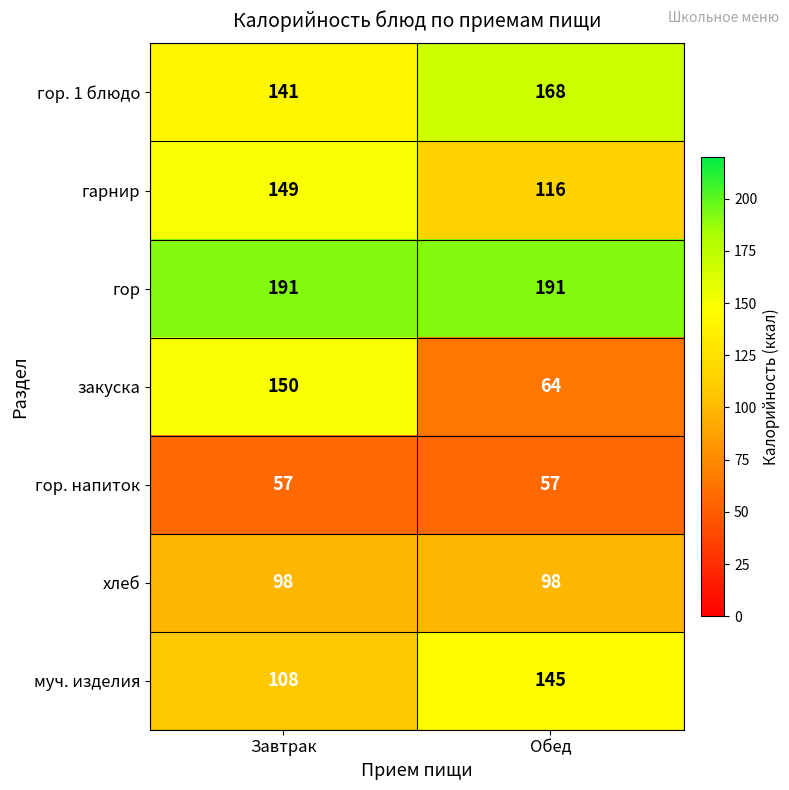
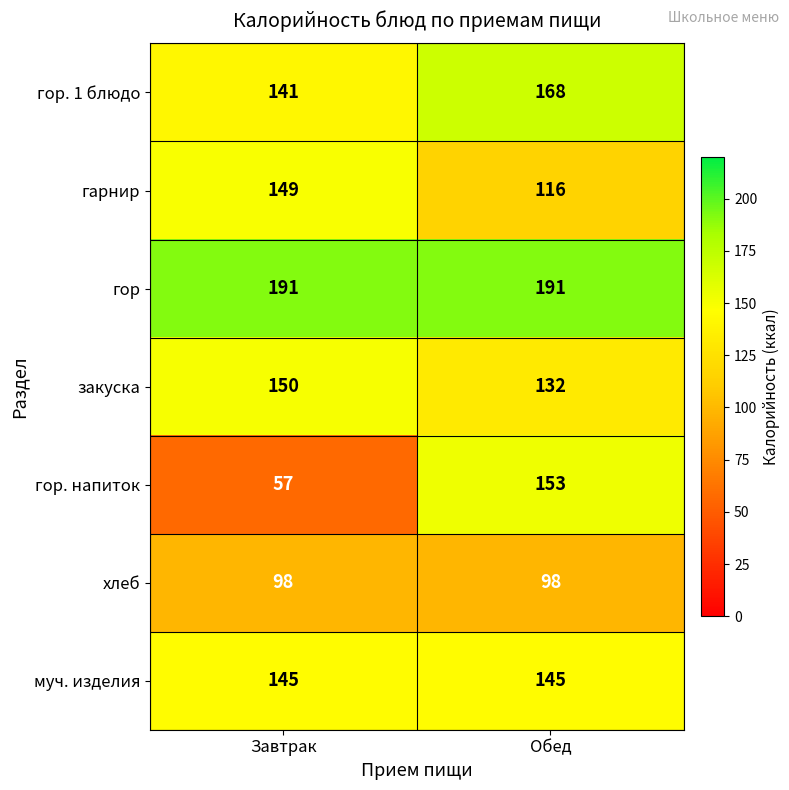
  {
    "гор. 1 блюдо": {
      "Завтрак": 141,
      "Обед": 168
    },
    "гарнир": {
      "Завтрак": 149,
      "Обед": 116
    },
    "гор": {
      "Завтрак": 191,
      "Обед": 191
    },
    "закуска": {
      "Завтрак": 150,
-     "Обед": 64
+     "Обед": 132
    },
    "гор. напиток": {
      "Завтрак": 57,
-     "Обед": 57
+     "Обед": 153
    },
    "хлеб": {
      "Завтрак": 98,
      "Обед": 98
    },
    "муч. изделия": {
-     "Завтрак": 108,
+     "Завтрак": 145,
      "Обед": 145
    }
  }
